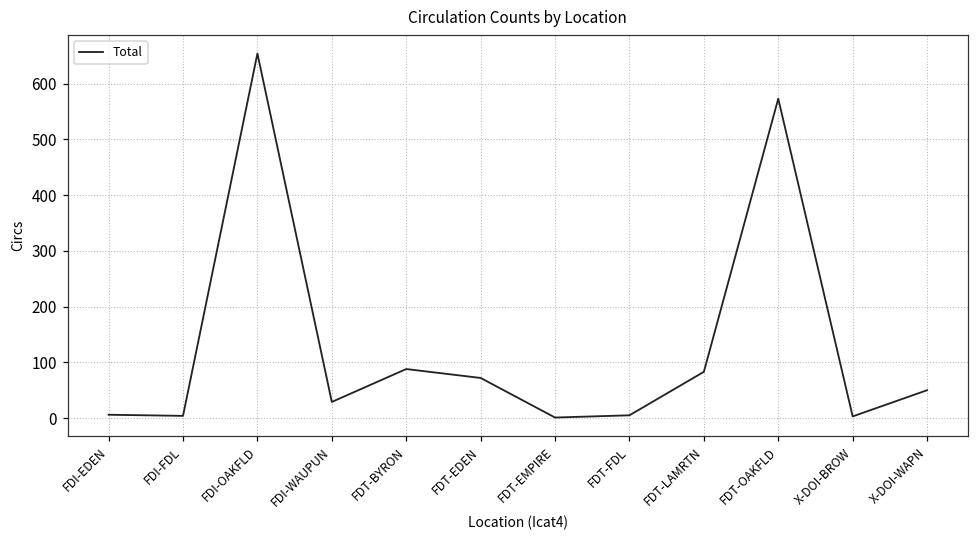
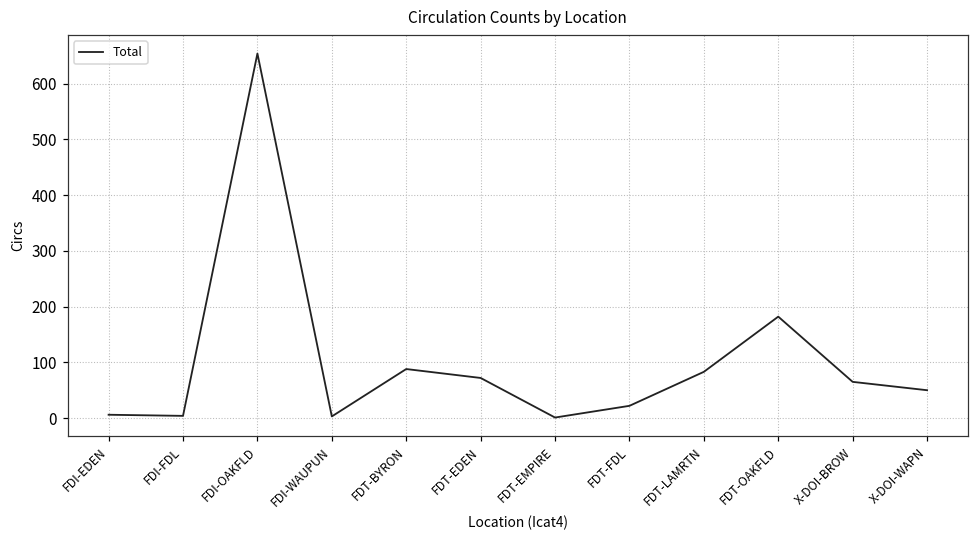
  {
    "FDI-EDEN": 10,
    "FDI-FDL": 0,
    "FDI-OAKFLD": 650,
-   "FDI-WAUPUN": 30,
+   "FDI-WAUPUN": 0,
    "FDT-BYRON": 90,
    "FDT-EDEN": 70,
    "FDT-EMPIRE": 0,
-   "FDT-FDL": 10,
+   "FDT-FDL": 20,
    "FDT-LAMRTN": 80,
-   "FDT-OAKFLD": 570,
-   "X-DOI-BROW": 0,
+   "FDT-OAKFLD": 180,
+   "X-DOI-BROW": 70,
    "X-DOI-WAPN": 50
  }
